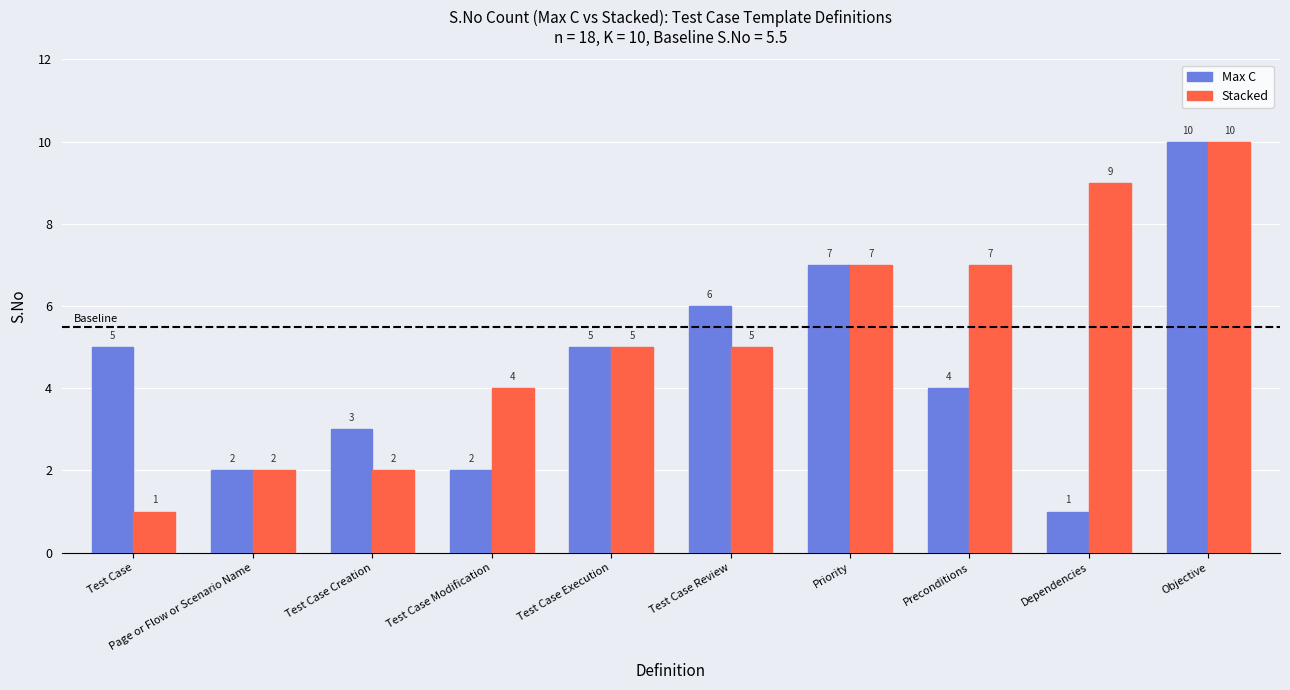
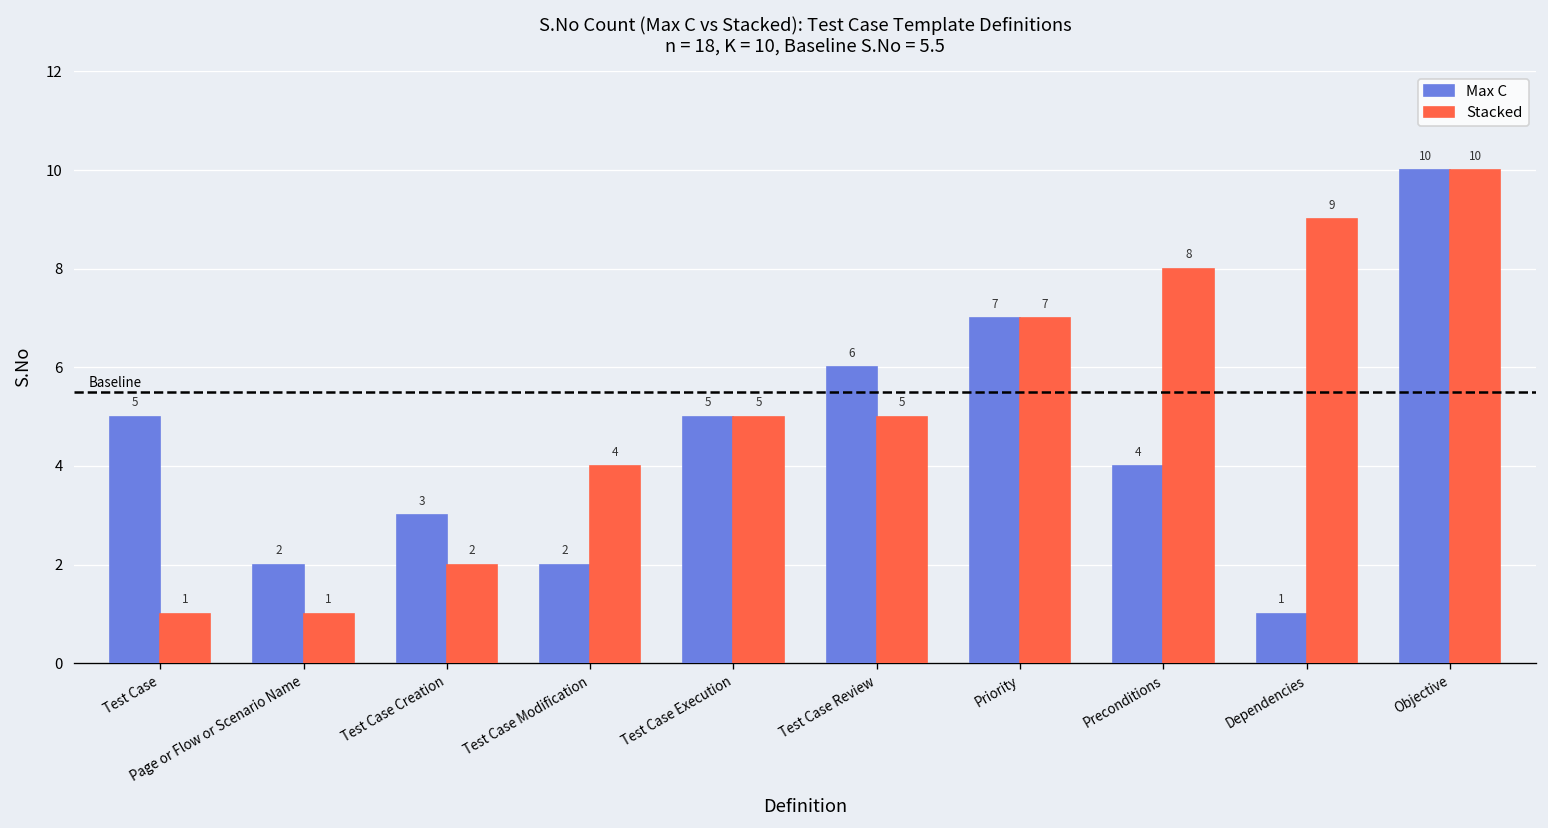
  {
    "Max C": {
      "Test Case": 5,
      "Page or Flow or Scenario Name": 2,
      "Test Case Creation": 3,
      "Test Case Modification": 2,
      "Test Case Execution": 5,
      "Test Case Review": 6,
      "Priority": 7,
      "Preconditions": 4,
      "Dependencies": 1,
      "Objective": 10
    },
    "Stacked": {
      "Test Case": 1,
-     "Page or Flow or Scenario Name": 2,
+     "Page or Flow or Scenario Name": 1,
      "Test Case Creation": 2,
      "Test Case Modification": 4,
      "Test Case Execution": 5,
      "Test Case Review": 5,
      "Priority": 7,
-     "Preconditions": 7,
+     "Preconditions": 8,
      "Dependencies": 9,
      "Objective": 10
    }
  }
